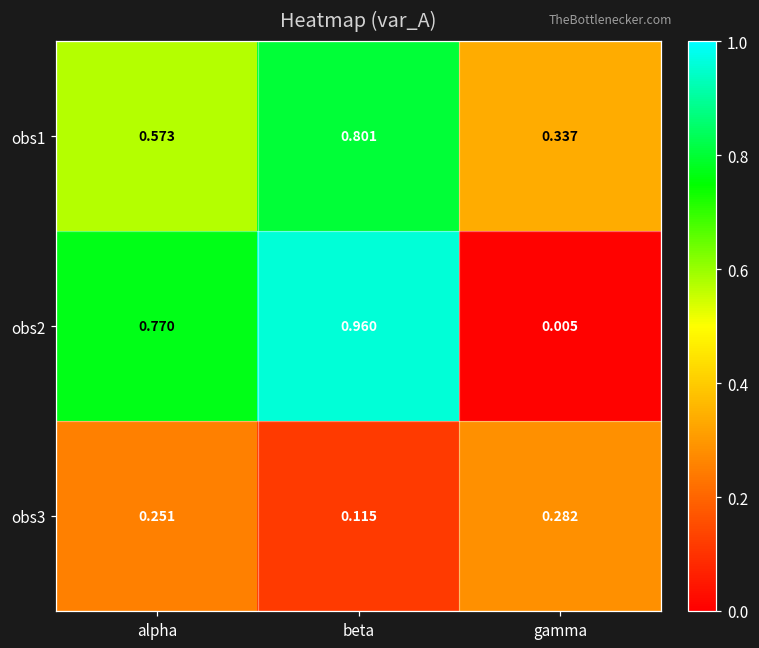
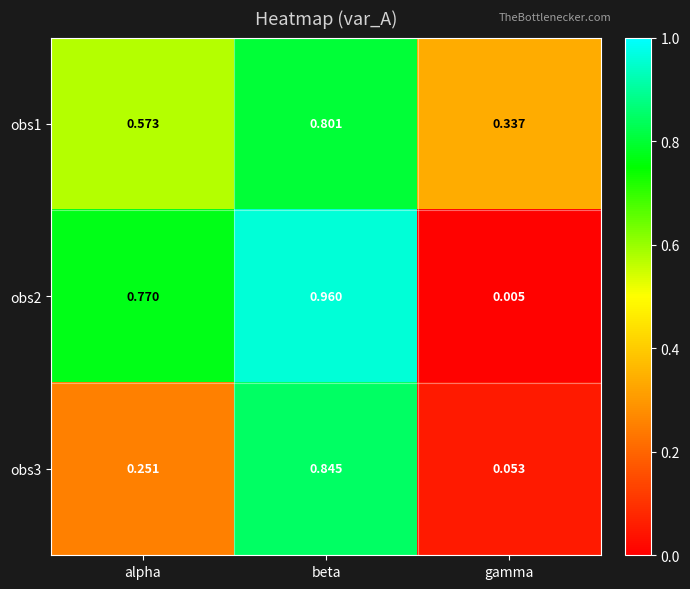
  {
    "obs1": {
      "alpha": 0.573,
      "beta": 0.801,
      "gamma": 0.337
    },
    "obs2": {
      "alpha": 0.770,
      "beta": 0.960,
      "gamma": 0.005
    },
    "obs3": {
      "alpha": 0.251,
-     "beta": 0.115,
-     "gamma": 0.282
+     "beta": 0.845,
+     "gamma": 0.053
    }
  }
